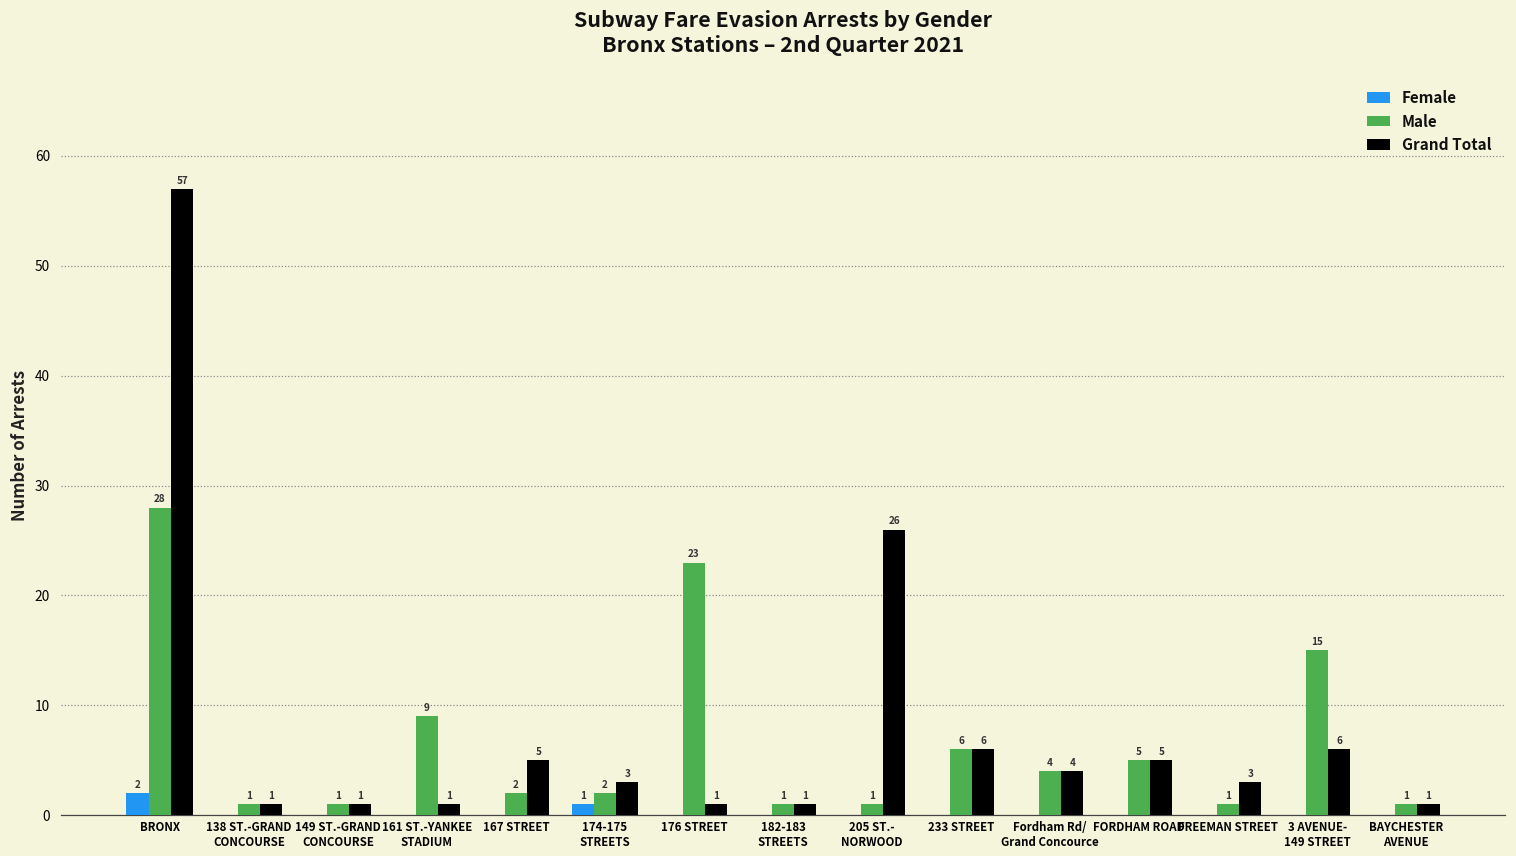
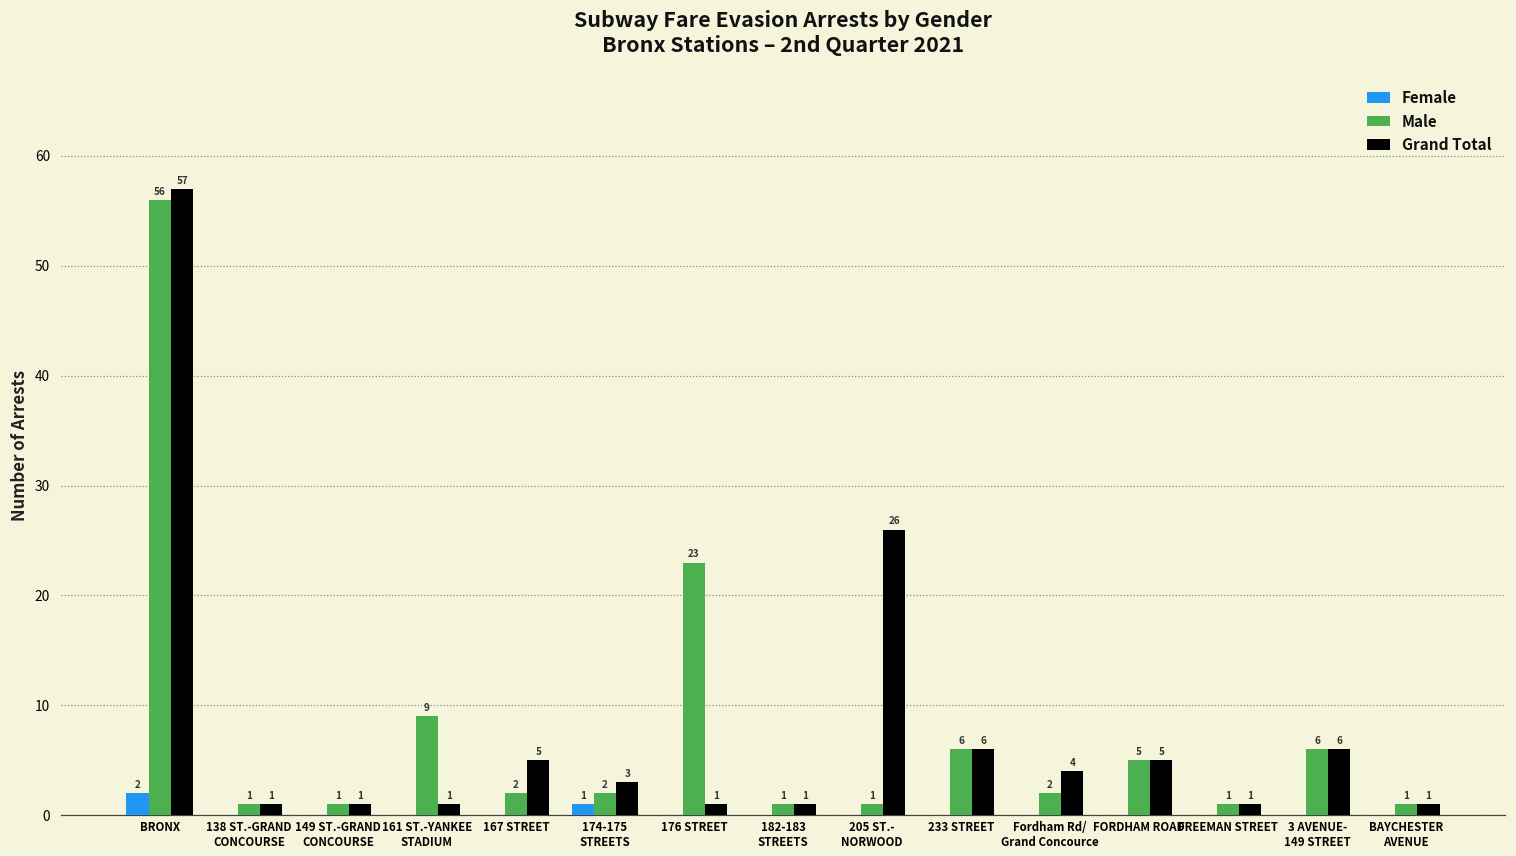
  {
    "Female": {
      "BRONX": 2,
      "174-175 STREETS": 1
    },
    "Male": {
-     "BRONX": 28,
+     "BRONX": 56,
      "138 ST.-GRAND CONCOURSE": 1,
      "149 ST.-GRAND CONCOURSE": 1,
      "161 ST.-YANKEE STADIUM": 9,
      "167 STREET": 2,
      "174-175 STREETS": 2,
      "176 STREET": 23,
      "182-183 STREETS": 1,
      "205 ST.- NORWOOD": 1,
      "233 STREET": 6,
-     "Fordham Rd/ Grand Concource": 4,
+     "Fordham Rd/ Grand Concource": 2,
      "FORDHAM ROAD": 5,
      "FREEMAN STREET": 1,
-     "3 AVENUE- 149 STREET": 15,
+     "3 AVENUE- 149 STREET": 6,
      "BAYCHESTER AVENUE": 1
    },
    "Grand Total": {
      "BRONX": 57,
      "138 ST.-GRAND CONCOURSE": 1,
      "149 ST.-GRAND CONCOURSE": 1,
      "161 ST.-YANKEE STADIUM": 1,
      "167 STREET": 5,
      "174-175 STREETS": 3,
      "176 STREET": 1,
      "182-183 STREETS": 1,
      "205 ST.- NORWOOD": 26,
      "233 STREET": 6,
      "Fordham Rd/ Grand Concource": 4,
      "FORDHAM ROAD": 5,
-     "FREEMAN STREET": 3,
+     "FREEMAN STREET": 1,
      "3 AVENUE- 149 STREET": 6,
      "BAYCHESTER AVENUE": 1
    }
  }
